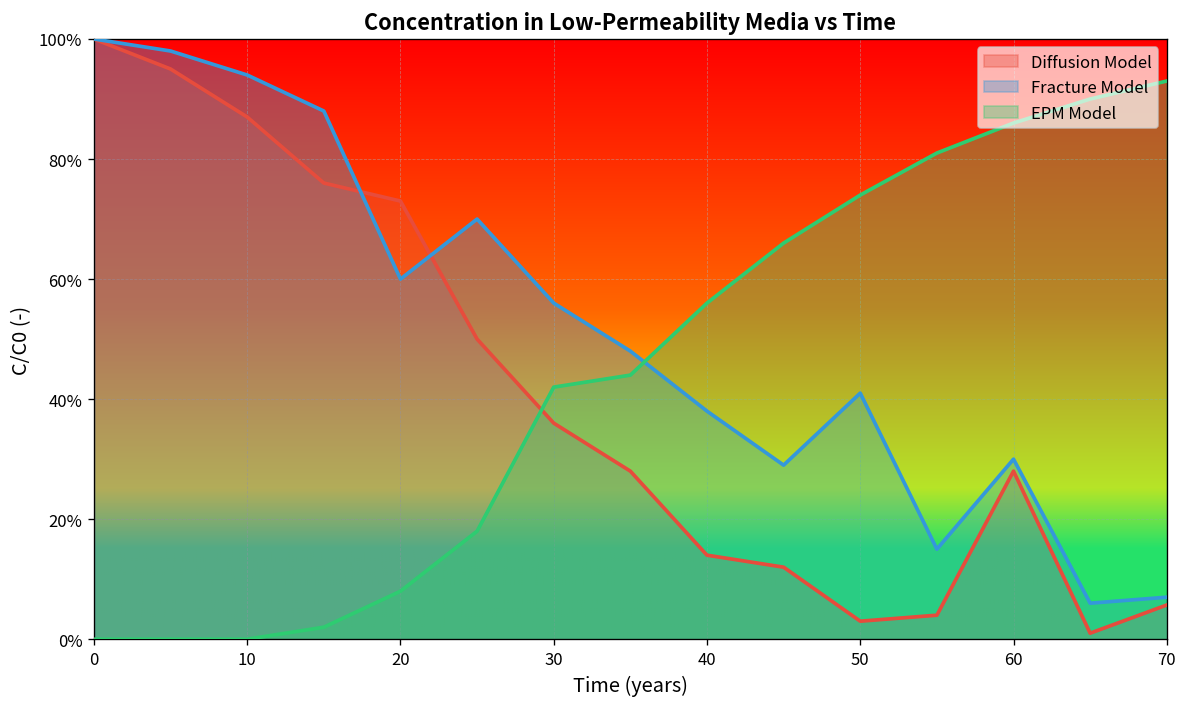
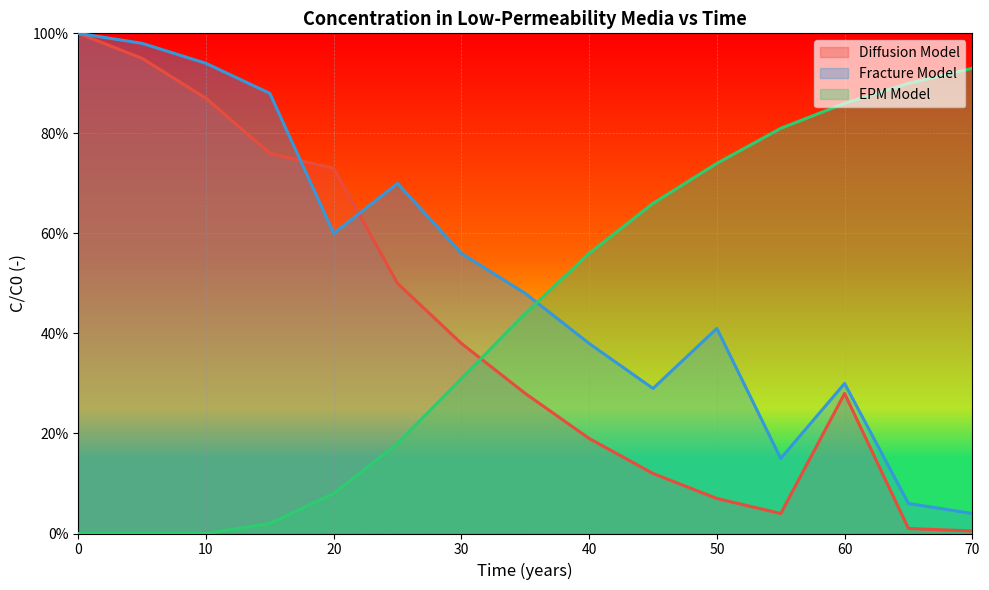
  {
    "Diffusion Model": {
      "10": "87%",
      "20": "73%",
-     "30": "36%",
-     "40": "14%",
-     "50": "3%",
+     "30": "38%",
+     "40": "19%",
+     "50": "7%",
      "60": "28%",
-     "70": "6%"
+     "70": "1%"
    },
    "Fracture Model": {
      "10": "94%",
      "20": "60%",
      "30": "56%",
      "40": "38%",
      "50": "41%",
      "60": "30%",
-     "70": "7%"
+     "70": "4%"
    },
    "EPM Model": {
      "0": "0%",
      "10": "0%",
      "20": "8%",
-     "30": "42%",
+     "30": "31%",
      "40": "56%",
      "50": "74%",
      "70": "93%"
    }
  }
